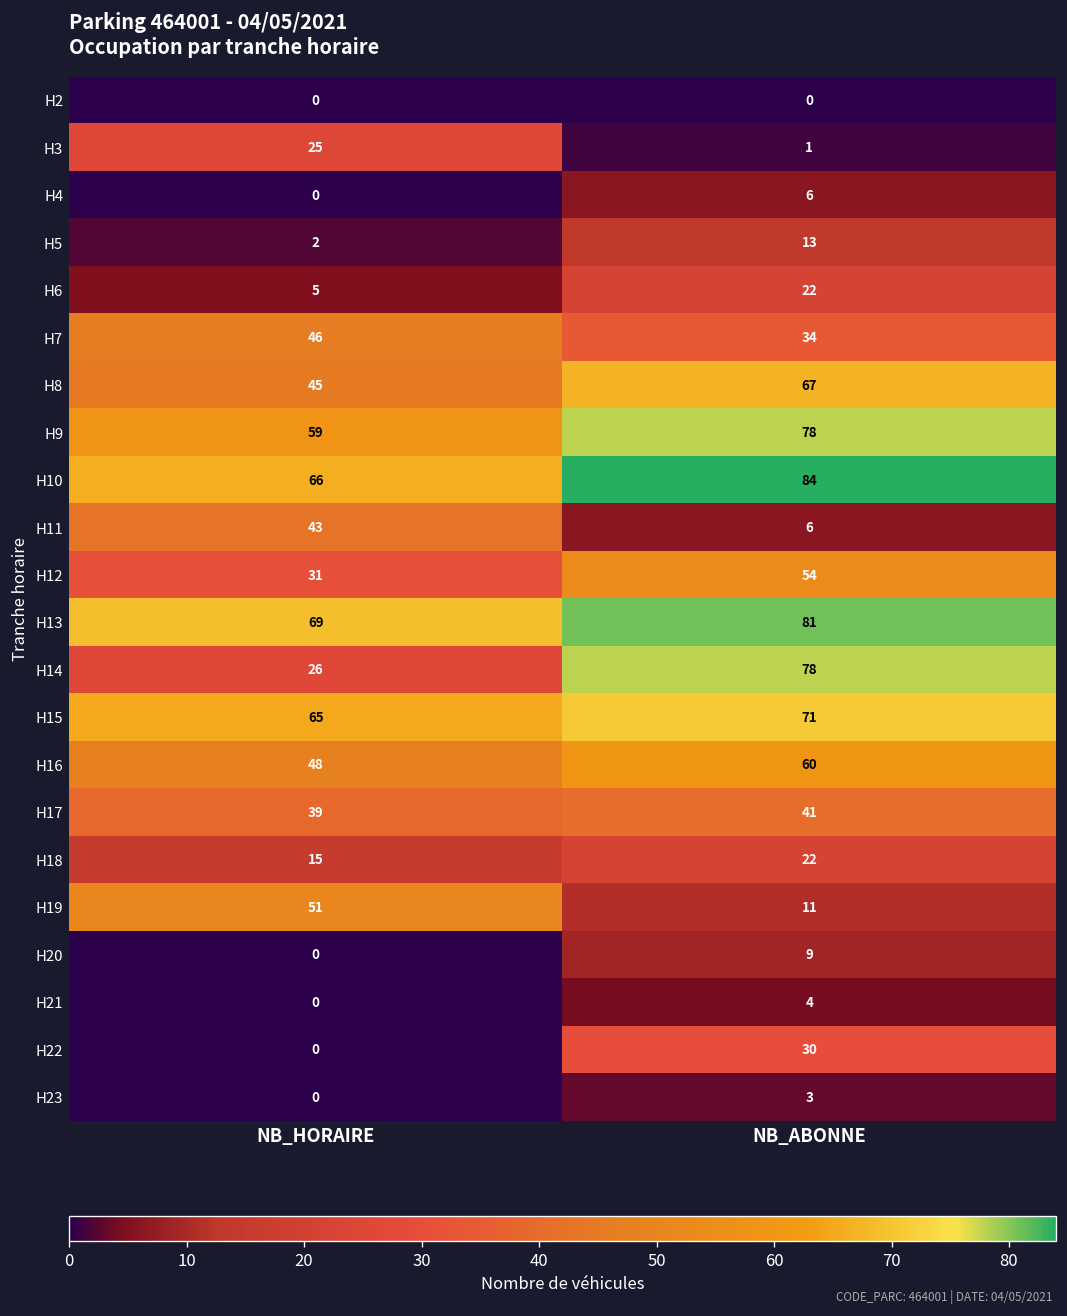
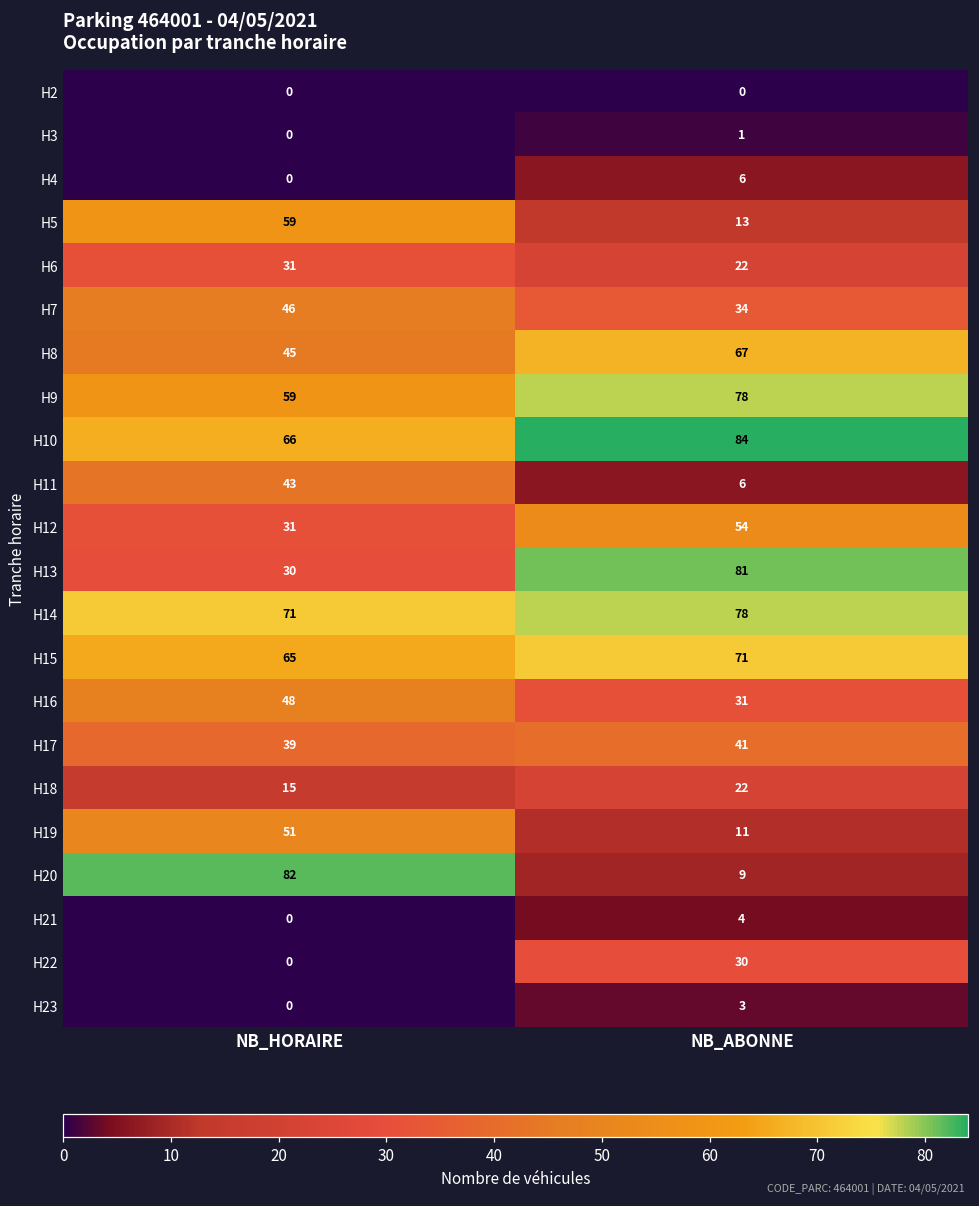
  {
    "H2": {
      "NB_HORAIRE": 0,
      "NB_ABONNE": 0
    },
    "H3": {
-     "NB_HORAIRE": 25,
+     "NB_HORAIRE": 0,
      "NB_ABONNE": 1
    },
    "H4": {
      "NB_HORAIRE": 0,
      "NB_ABONNE": 6
    },
    "H5": {
-     "NB_HORAIRE": 2,
+     "NB_HORAIRE": 59,
      "NB_ABONNE": 13
    },
    "H6": {
-     "NB_HORAIRE": 5,
+     "NB_HORAIRE": 31,
      "NB_ABONNE": 22
    },
    "H7": {
      "NB_HORAIRE": 46,
      "NB_ABONNE": 34
    },
    "H8": {
      "NB_HORAIRE": 45,
      "NB_ABONNE": 67
    },
    "H9": {
      "NB_HORAIRE": 59,
      "NB_ABONNE": 78
    },
    "H10": {
      "NB_HORAIRE": 66,
      "NB_ABONNE": 84
    },
    "H11": {
      "NB_HORAIRE": 43,
      "NB_ABONNE": 6
    },
    "H12": {
      "NB_HORAIRE": 31,
      "NB_ABONNE": 54
    },
    "H13": {
-     "NB_HORAIRE": 69,
+     "NB_HORAIRE": 30,
      "NB_ABONNE": 81
    },
    "H14": {
-     "NB_HORAIRE": 26,
+     "NB_HORAIRE": 71,
      "NB_ABONNE": 78
    },
    "H15": {
      "NB_HORAIRE": 65,
      "NB_ABONNE": 71
    },
    "H16": {
      "NB_HORAIRE": 48,
-     "NB_ABONNE": 60
+     "NB_ABONNE": 31
    },
    "H17": {
      "NB_HORAIRE": 39,
      "NB_ABONNE": 41
    },
    "H18": {
      "NB_HORAIRE": 15,
      "NB_ABONNE": 22
    },
    "H19": {
      "NB_HORAIRE": 51,
      "NB_ABONNE": 11
    },
    "H20": {
-     "NB_HORAIRE": 0,
+     "NB_HORAIRE": 82,
      "NB_ABONNE": 9
    },
    "H21": {
      "NB_HORAIRE": 0,
      "NB_ABONNE": 4
    },
    "H22": {
      "NB_HORAIRE": 0,
      "NB_ABONNE": 30
    },
    "H23": {
      "NB_HORAIRE": 0,
      "NB_ABONNE": 3
    }
  }
